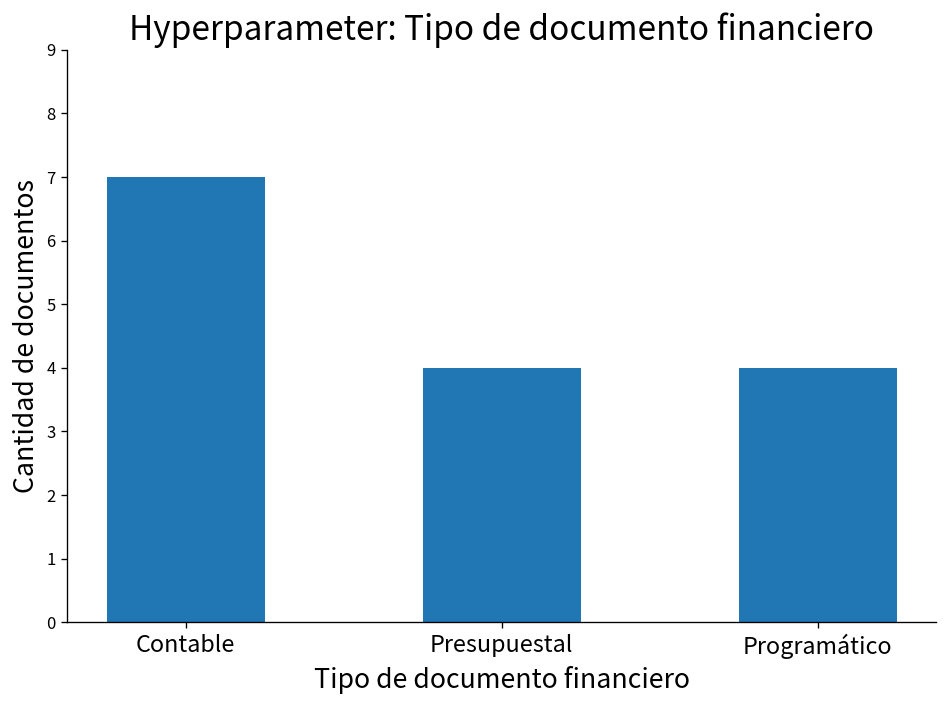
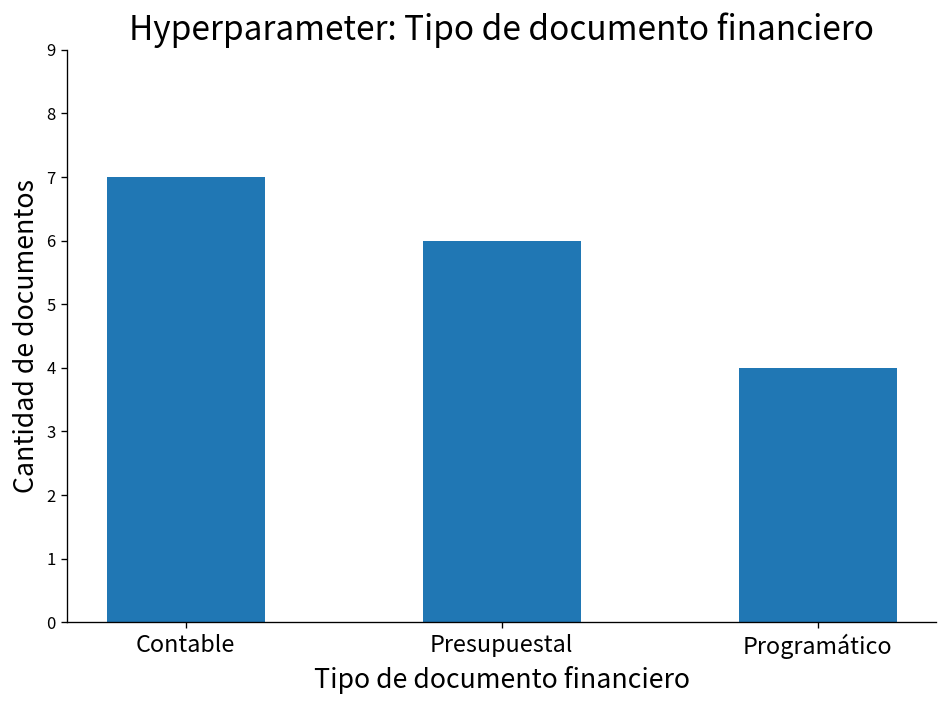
  {
    "Contable": 7,
-   "Presupuestal": 4,
+   "Presupuestal": 6,
    "Programático": 4
  }
